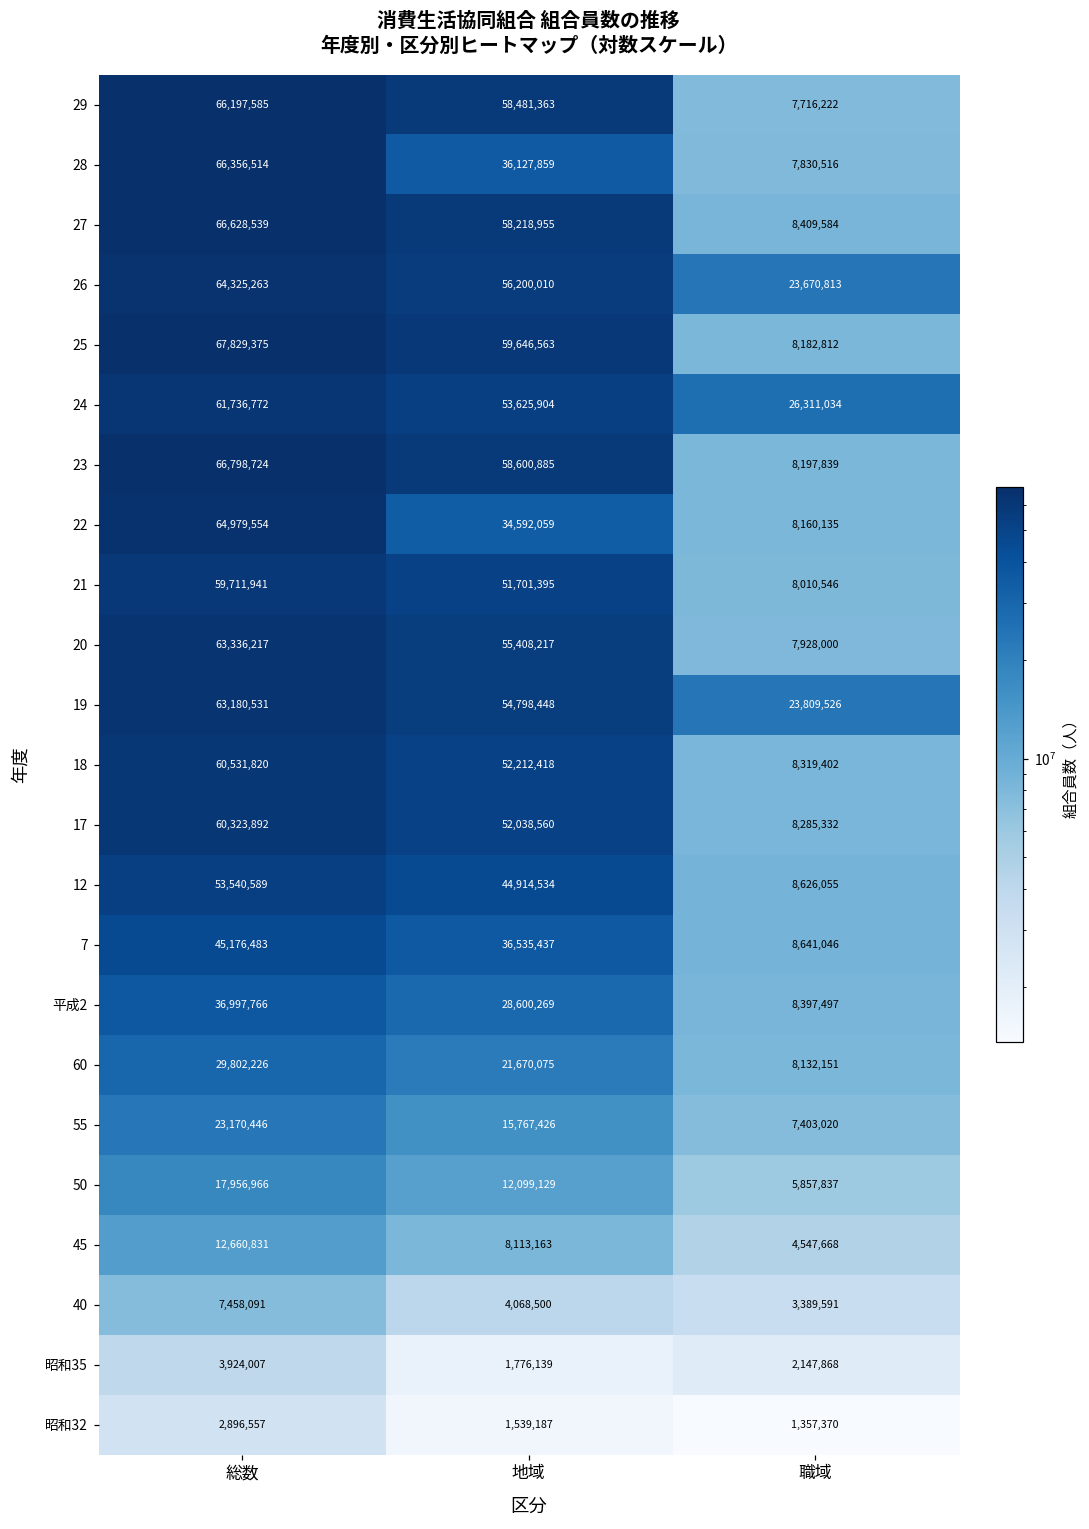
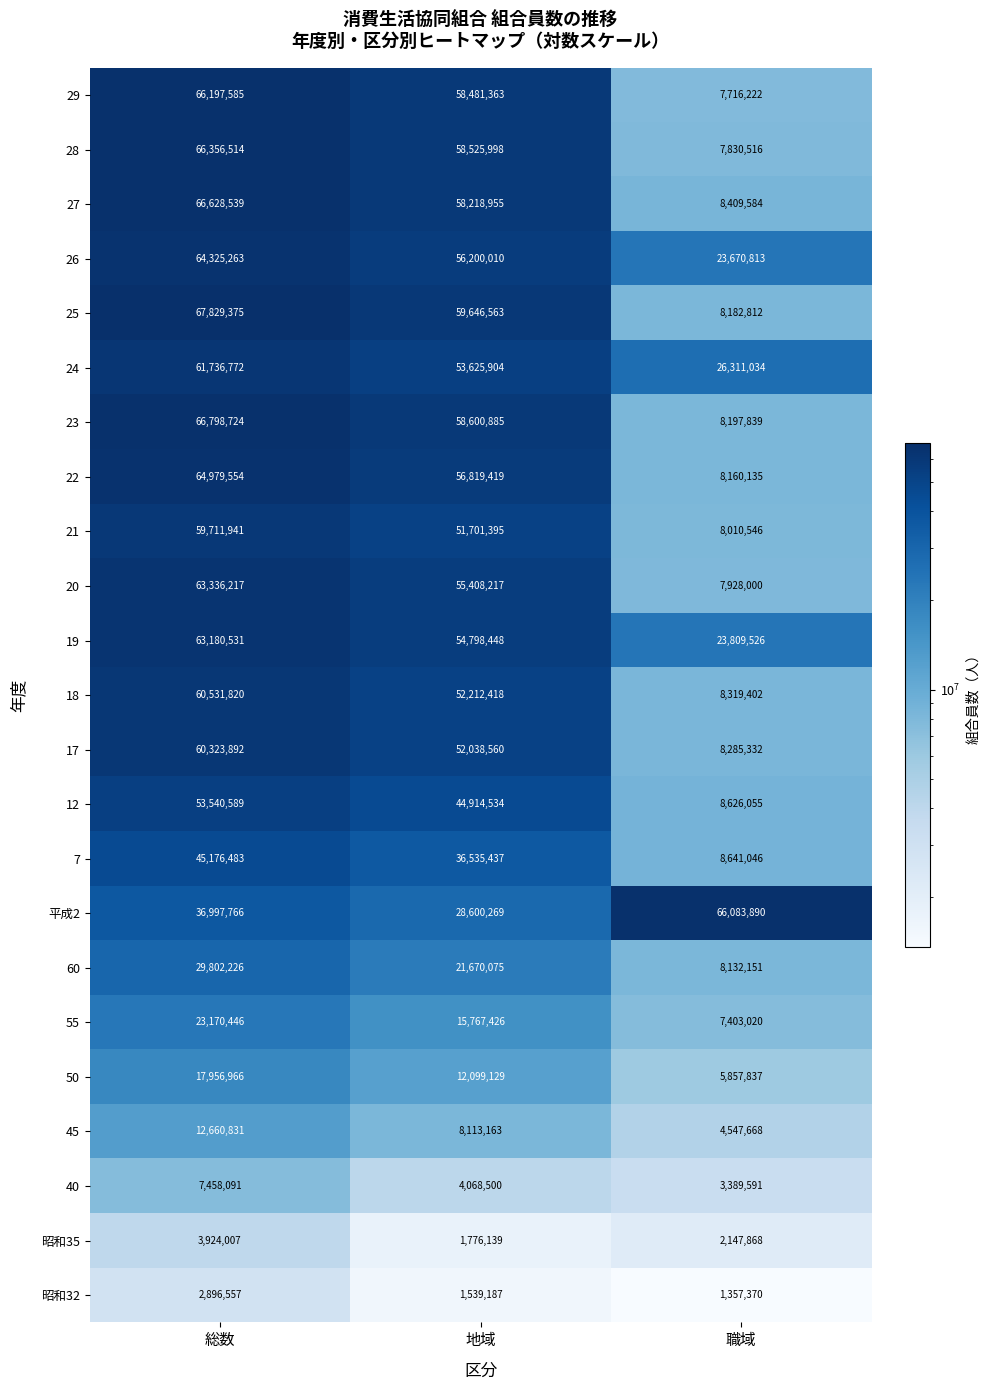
  {
    "29": {
      "総数": "66,197,585",
      "地域": "58,481,363",
      "職域": "7,716,222"
    },
    "28": {
      "総数": "66,356,514",
-     "地域": "36,127,859",
+     "地域": "58,525,998",
      "職域": "7,830,516"
    },
    "27": {
      "総数": "66,628,539",
      "地域": "58,218,955",
      "職域": "8,409,584"
    },
    "26": {
      "総数": "64,325,263",
      "地域": "56,200,010",
      "職域": "23,670,813"
    },
    "25": {
      "総数": "67,829,375",
      "地域": "59,646,563",
      "職域": "8,182,812"
    },
    "24": {
      "総数": "61,736,772",
      "地域": "53,625,904",
      "職域": "26,311,034"
    },
    "23": {
      "総数": "66,798,724",
      "地域": "58,600,885",
      "職域": "8,197,839"
    },
    "22": {
      "総数": "64,979,554",
-     "地域": "34,592,059",
+     "地域": "56,819,419",
      "職域": "8,160,135"
    },
    "21": {
      "総数": "59,711,941",
      "地域": "51,701,395",
      "職域": "8,010,546"
    },
    "20": {
      "総数": "63,336,217",
      "地域": "55,408,217",
      "職域": "7,928,000"
    },
    "19": {
      "総数": "63,180,531",
      "地域": "54,798,448",
      "職域": "23,809,526"
    },
    "18": {
      "総数": "60,531,820",
      "地域": "52,212,418",
      "職域": "8,319,402"
    },
    "17": {
      "総数": "60,323,892",
      "地域": "52,038,560",
      "職域": "8,285,332"
    },
    "12": {
      "総数": "53,540,589",
      "地域": "44,914,534",
      "職域": "8,626,055"
    },
    "7": {
      "総数": "45,176,483",
      "地域": "36,535,437",
      "職域": "8,641,046"
    },
    "平成2": {
      "総数": "36,997,766",
      "地域": "28,600,269",
-     "職域": "8,397,497"
+     "職域": "66,083,890"
    },
    "60": {
      "総数": "29,802,226",
      "地域": "21,670,075",
      "職域": "8,132,151"
    },
    "55": {
      "総数": "23,170,446",
      "地域": "15,767,426",
      "職域": "7,403,020"
    },
    "50": {
      "総数": "17,956,966",
      "地域": "12,099,129",
      "職域": "5,857,837"
    },
    "45": {
      "総数": "12,660,831",
      "地域": "8,113,163",
      "職域": "4,547,668"
    },
    "40": {
      "総数": "7,458,091",
      "地域": "4,068,500",
      "職域": "3,389,591"
    },
    "昭和35": {
      "総数": "3,924,007",
      "地域": "1,776,139",
      "職域": "2,147,868"
    },
    "昭和32": {
      "総数": "2,896,557",
      "地域": "1,539,187",
      "職域": "1,357,370"
    }
  }
